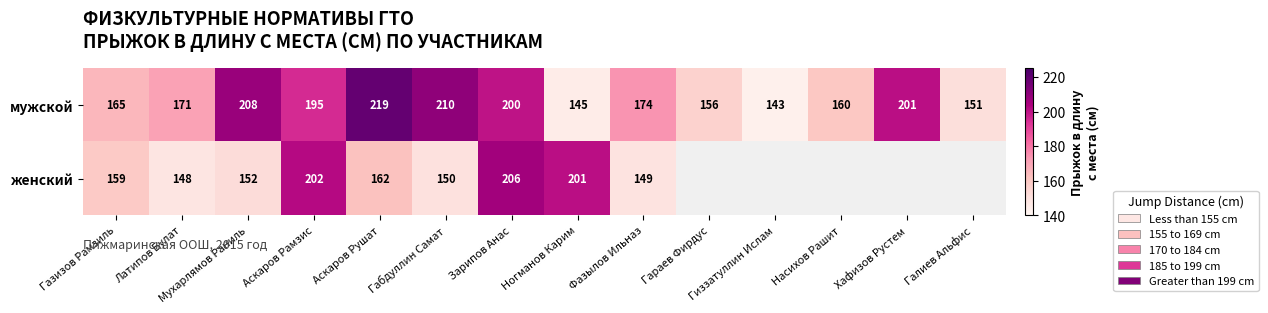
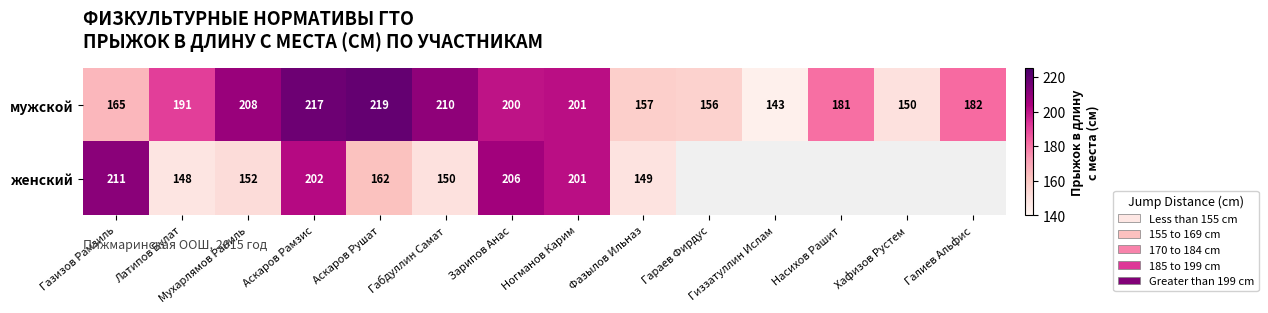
  {
    "мужской": {
      "Газизов Рамзиль": 165,
-     "Латипов Булат": 171,
+     "Латипов Булат": 191,
      "Мухарлямов Раниль": 208,
-     "Аскаров Рамзис": 195,
+     "Аскаров Рамзис": 217,
      "Аскаров Рушат": 219,
      "Габдуллин Самат": 210,
      "Зарипов Анас": 200,
-     "Ногманов Карим": 145,
-     "Фазылов Ильназ": 174,
+     "Ногманов Карим": 201,
+     "Фазылов Ильназ": 157,
      "Гараев Фирдус": 156,
      "Гиззатуллин Ислам": 143,
-     "Насихов Рашит": 160,
-     "Хафизов Рустем": 201,
-     "Галиев Альфис": 151
+     "Насихов Рашит": 181,
+     "Хафизов Рустем": 150,
+     "Галиев Альфис": 182
    },
    "женский": {
-     "Газизов Рамзиль": 159,
+     "Газизов Рамзиль": 211,
      "Латипов Булат": 148,
      "Мухарлямов Раниль": 152,
      "Аскаров Рамзис": 202,
      "Аскаров Рушат": 162,
      "Габдуллин Самат": 150,
      "Зарипов Анас": 206,
      "Ногманов Карим": 201,
      "Фазылов Ильназ": 149
    }
  }
